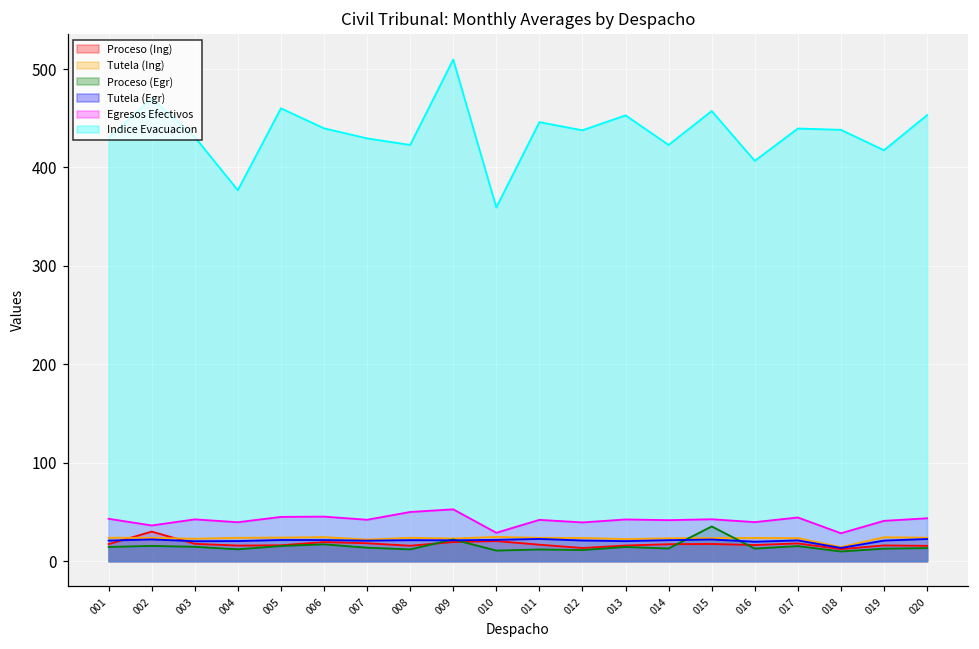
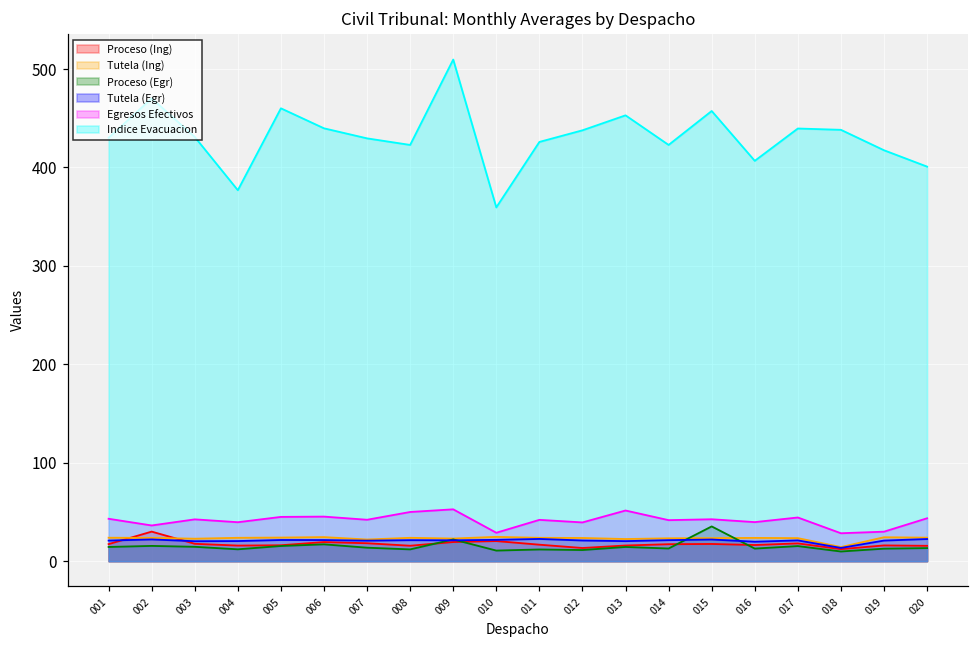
  {
    "Proceso (Ing)": {
      "002": 30,
      "004": 20,
      "008": 20,
      "011": 20,
      "014": 20,
      "015": 20,
      "016": 20,
      "019": 20
    },
    "Tutela (Ing)": {
      "004": 20,
      "006": 20,
      "010": 20,
      "016": 20,
      "019": 20
    },
    "Proceso (Egr)": {
      "002": 20,
      "003": 10,
      "004": 10,
      "007": 10,
      "008": 10,
      "010": 10,
      "011": 10,
      "014": 10,
      "015": 40,
      "016": 10,
      "019": 10
    },
    "Tutela (Egr)": {
      "004": 20,
      "016": 20,
      "019": 20
    },
    "Egresos Efectivos": {
      "001": 40,
      "002": 40,
      "003": 40,
      "004": 40,
      "005": 50,
      "006": 50,
      "007": 40,
      "008": 50,
      "009": 50,
      "010": 30,
      "011": 40,
      "012": 40,
-     "013": 40,
+     "013": 50,
      "014": 40,
      "015": 40,
      "016": 40,
      "017": 40,
      "018": 30,
-     "019": 40,
+     "019": 30,
      "020": 40
    },
    "Indice Evacuacion": {
      "004": 380,
      "005": 460,
      "006": 440,
      "007": 430,
      "008": 420,
      "009": 510,
      "010": 360,
-     "011": 450,
+     "011": 430,
      "012": 440,
      "013": 450,
      "014": 420,
      "015": 460,
      "016": 410,
      "017": 440,
      "018": 440,
      "019": 420,
-     "020": 450
+     "020": 400
    }
  }
